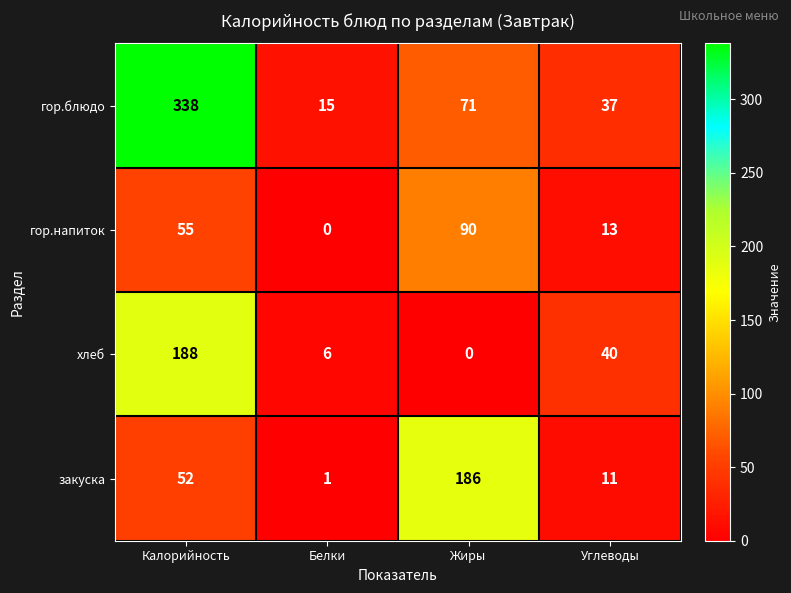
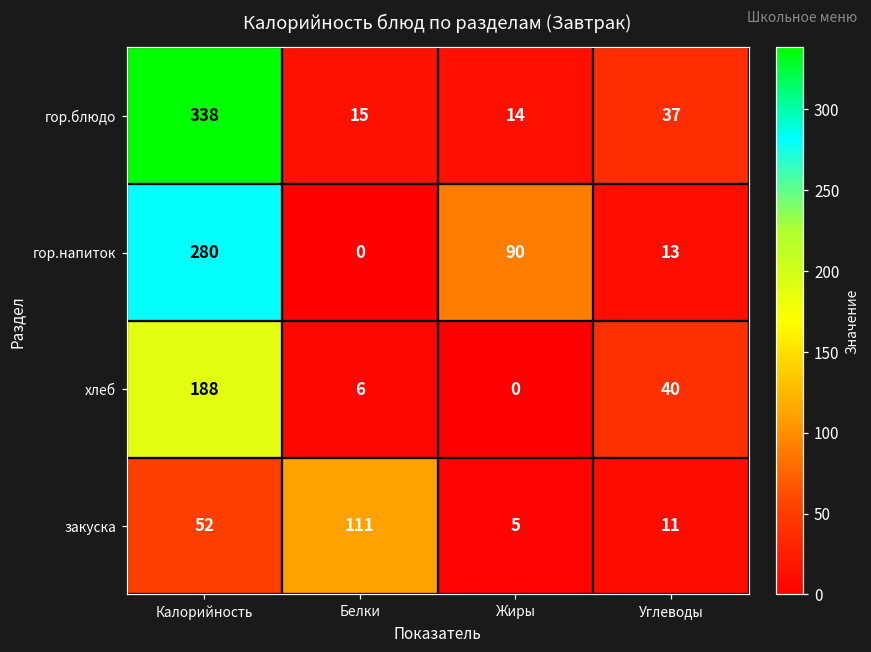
  {
    "гор.блюдо": {
      "Калорийность": 338,
      "Белки": 15,
-     "Жиры": 71,
+     "Жиры": 14,
      "Углеводы": 37
    },
    "гор.напиток": {
-     "Калорийность": 55,
+     "Калорийность": 280,
      "Белки": 0,
      "Жиры": 90,
      "Углеводы": 13
    },
    "хлеб": {
      "Калорийность": 188,
      "Белки": 6,
      "Жиры": 0,
      "Углеводы": 40
    },
    "закуска": {
      "Калорийность": 52,
-     "Белки": 1,
-     "Жиры": 186,
+     "Белки": 111,
+     "Жиры": 5,
      "Углеводы": 11
    }
  }
